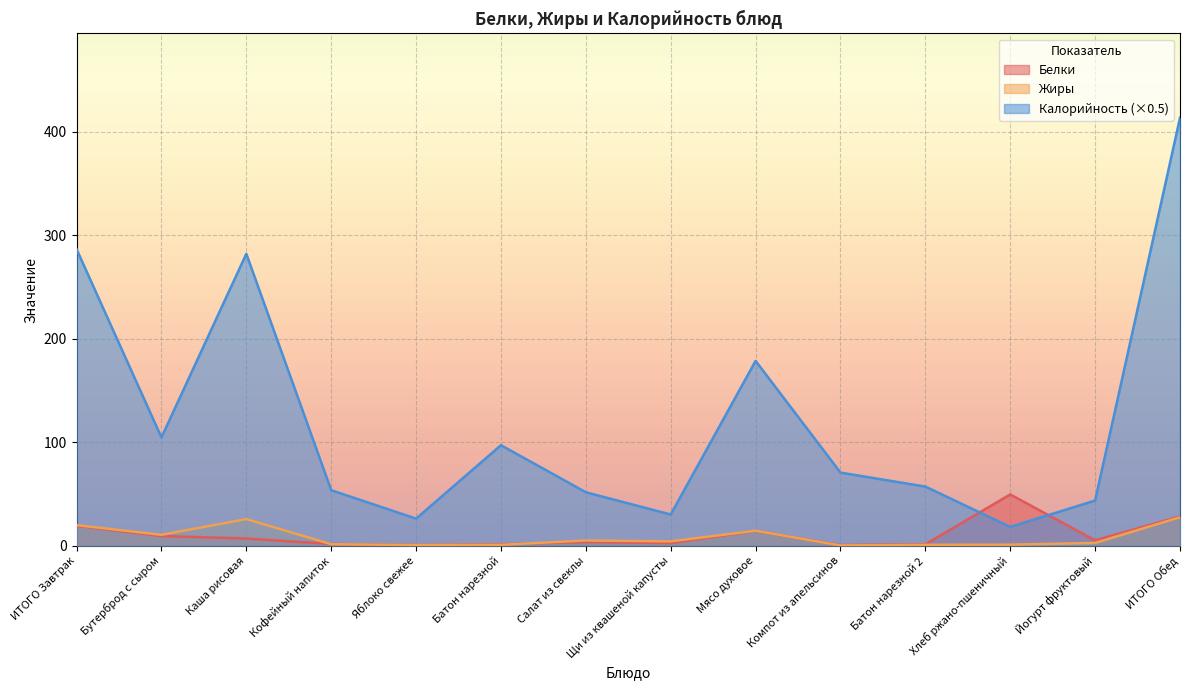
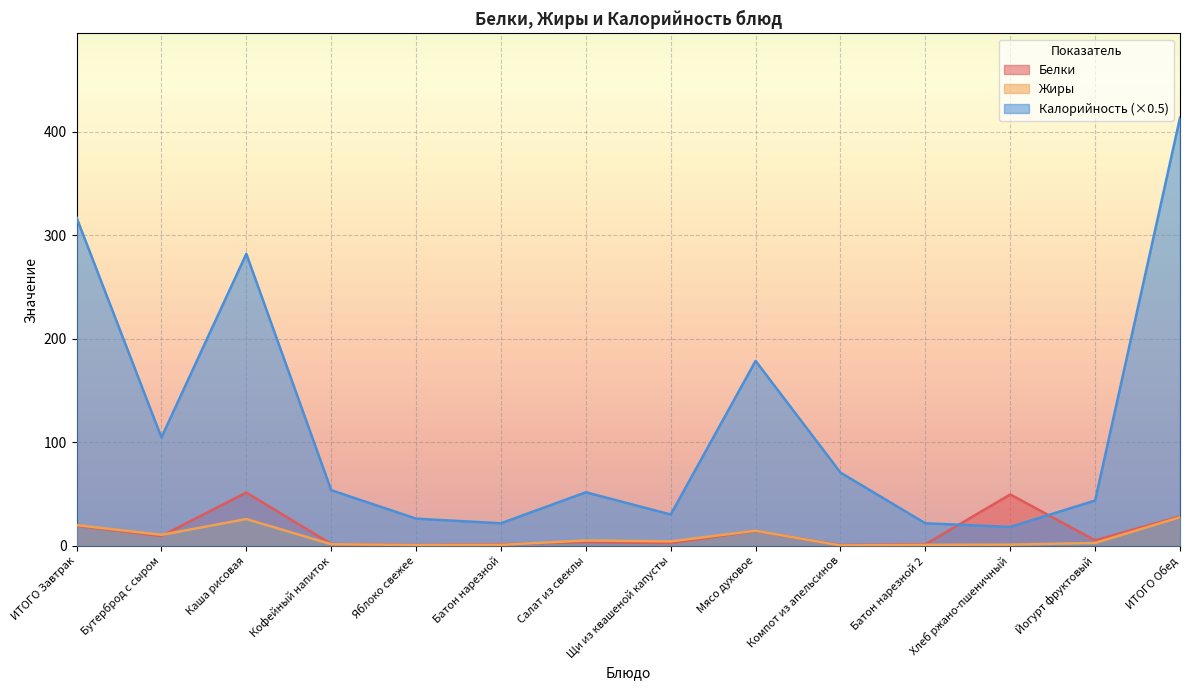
  {
    "Белки": {
-     "Каша рисовая": 7,
+     "Каша рисовая": 51,
      "Хлеб ржано-пшеничный": 49,
      "Йогурт фруктовый": 5
    },
    "Жиры": {
      "Каша рисовая": 26,
      "Хлеб ржано-пшеничный": 1,
      "Йогурт фруктовый": 3
    },
    "Калорийность (×0.5)": {
-     "ИТОГО Завтрак": 287,
+     "ИТОГО Завтрак": 317,
      "Бутерброд с сыром": 105,
      "Каша рисовая": 282,
      "Кофейный напиток": 54,
      "Яблоко свежее": 26,
-     "Батон нарезной": 97,
+     "Батон нарезной": 22,
      "Салат из свеклы": 52,
      "Щи из квашеной капусты": 30,
      "Мясо духовое": 179,
      "Компот из апельсинов": 71,
-     "Батон нарезной 2": 57,
+     "Батон нарезной 2": 22,
      "Хлеб ржано-пшеничный": 18,
      "Йогурт фруктовый": 44,
      "ИТОГО Обед": 414
    }
  }
